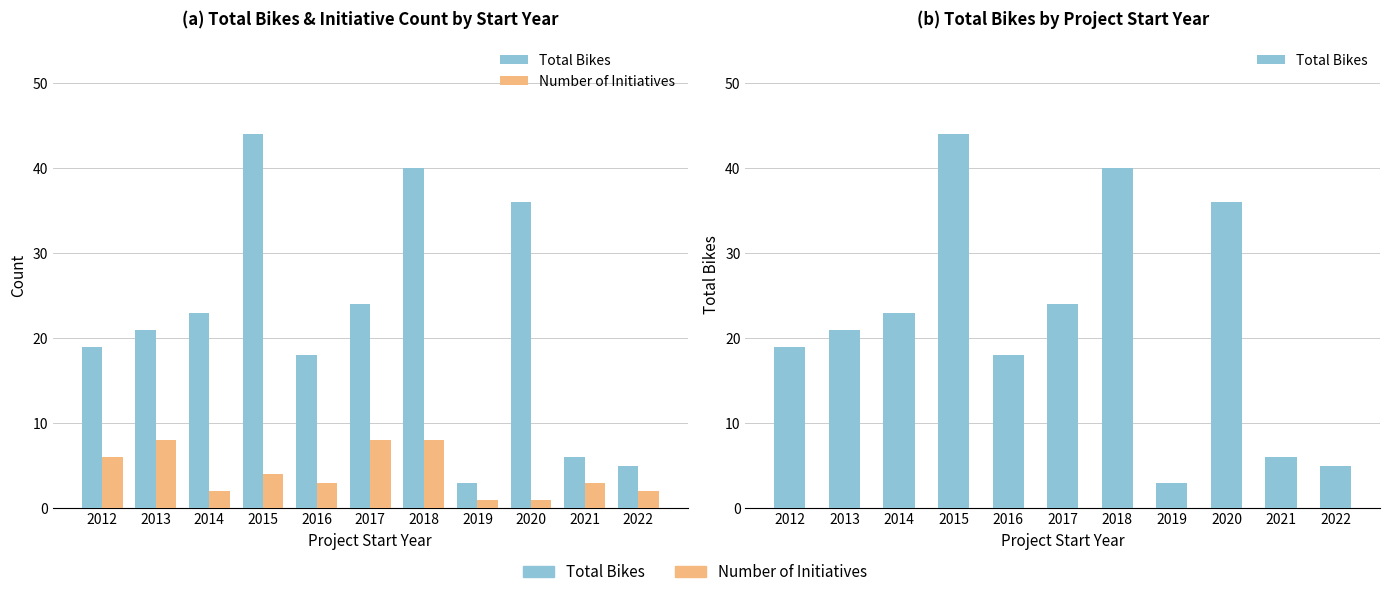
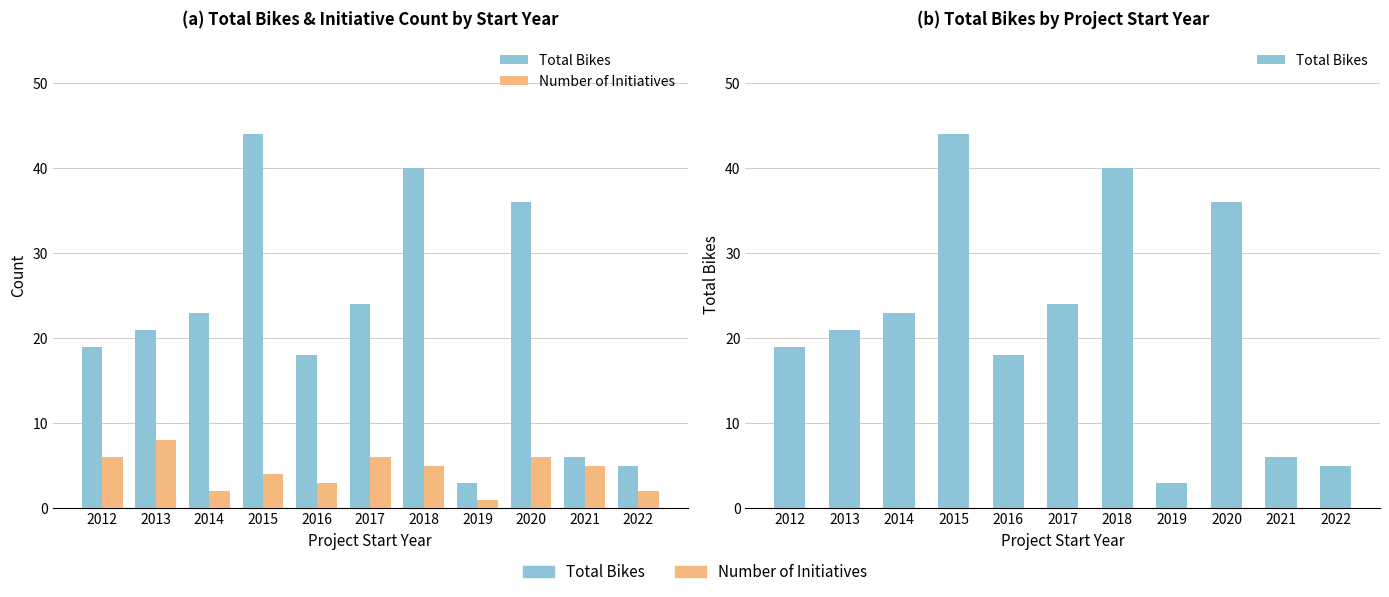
  {
    "(a) Total Bikes & Initiative Count by Start Year": {
      "Total Bikes": {
        "2012": 19,
        "2013": 21,
        "2014": 23,
        "2015": 44,
        "2016": 18,
        "2017": 24,
        "2018": 40,
        "2019": 3,
        "2020": 36,
        "2021": 6,
        "2022": 5
      },
      "Number of Initiatives": {
        "2012": 6,
        "2013": 8,
        "2014": 2,
        "2015": 4,
        "2016": 3,
-       "2017": 8,
-       "2018": 8,
+       "2017": 6,
+       "2018": 5,
        "2019": 1,
-       "2020": 1,
-       "2021": 3,
+       "2020": 6,
+       "2021": 5,
        "2022": 2
      }
    },
    "(b) Total Bikes by Project Start Year": {
      "2012": 19,
      "2013": 21,
      "2014": 23,
      "2015": 44,
      "2016": 18,
      "2017": 24,
      "2018": 40,
      "2019": 3,
      "2020": 36,
      "2021": 6,
      "2022": 5
    }
  }
